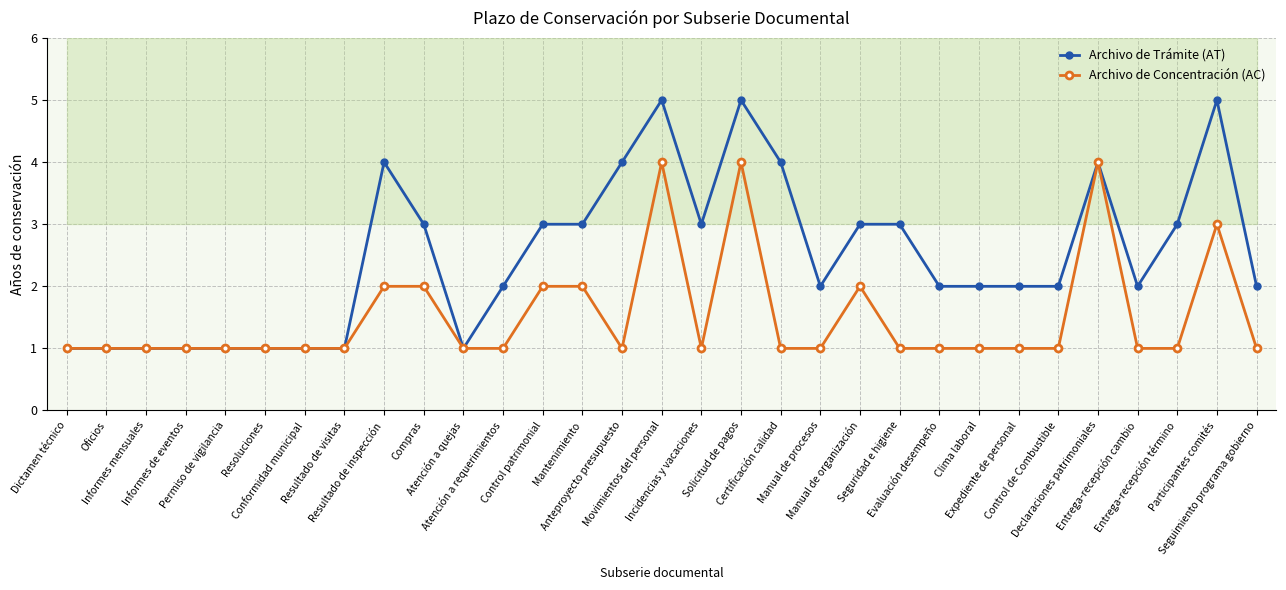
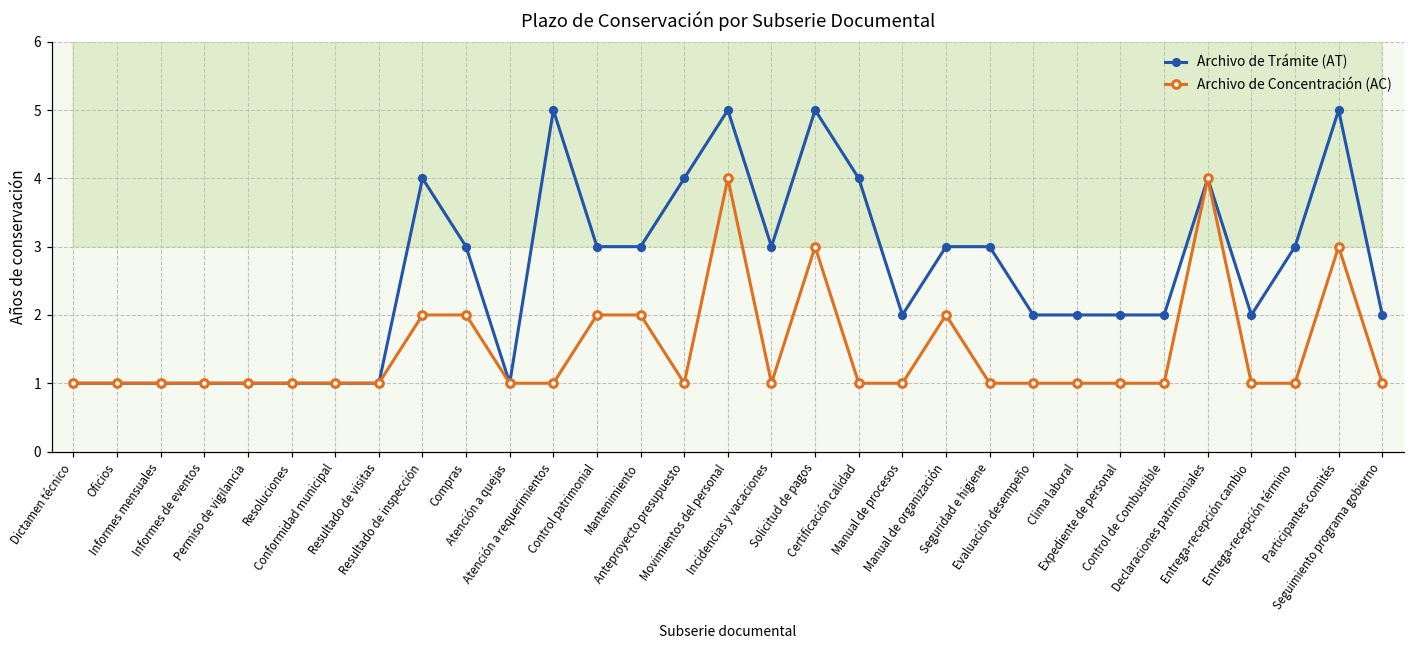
  {
    "Archivo de Trámite (AT)": {
      "Resultado de inspección": 4,
      "Compras": 3,
-     "Atención a requerimientos": 2,
+     "Atención a requerimientos": 5,
      "Control patrimonial": 3,
      "Mantenimiento": 3,
      "Anteproyecto presupuesto": 4,
      "Movimientos del personal": 5,
      "Incidencias y vacaciones": 3,
      "Solicitud de pagos": 5,
      "Certificación calidad": 4,
      "Manual de procesos": 2,
      "Manual de organización": 3,
      "Seguridad e higiene": 3,
      "Evaluación desempeño": 2,
      "Clima laboral": 2,
      "Expediente de personal": 2,
      "Control de Combustible": 2,
      "Entrega-recepción cambio": 2,
      "Entrega-recepción término": 3,
      "Participantes comités": 5,
      "Seguimiento programa gobierno": 2
    },
    "Archivo de Concentración (AC)": {
      "Resultado de inspección": 2,
      "Compras": 2,
      "Atención a requerimientos": 1,
      "Control patrimonial": 2,
      "Mantenimiento": 2,
      "Anteproyecto presupuesto": 1,
      "Movimientos del personal": 4,
      "Incidencias y vacaciones": 1,
-     "Solicitud de pagos": 4,
+     "Solicitud de pagos": 3,
      "Certificación calidad": 1,
      "Manual de procesos": 1,
      "Manual de organización": 2,
      "Seguridad e higiene": 1,
      "Evaluación desempeño": 1,
      "Clima laboral": 1,
      "Expediente de personal": 1,
      "Control de Combustible": 1,
      "Entrega-recepción cambio": 1,
      "Entrega-recepción término": 1,
      "Participantes comités": 3,
      "Seguimiento programa gobierno": 1
    }
  }
